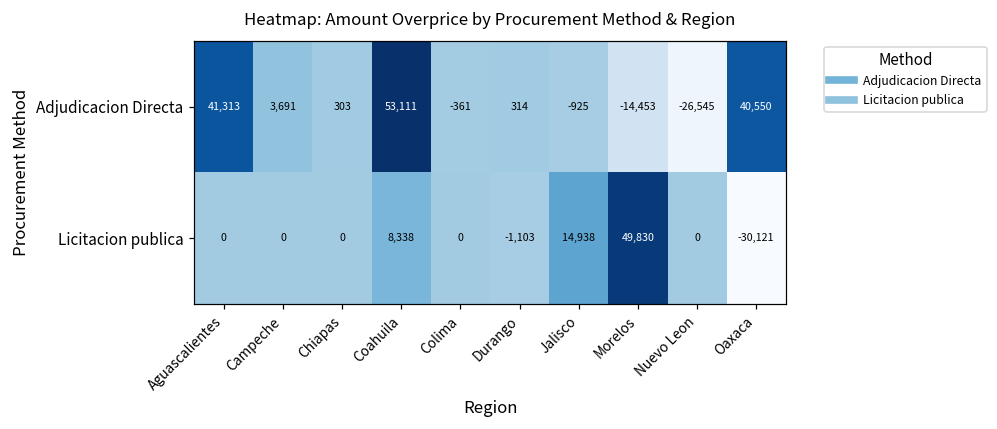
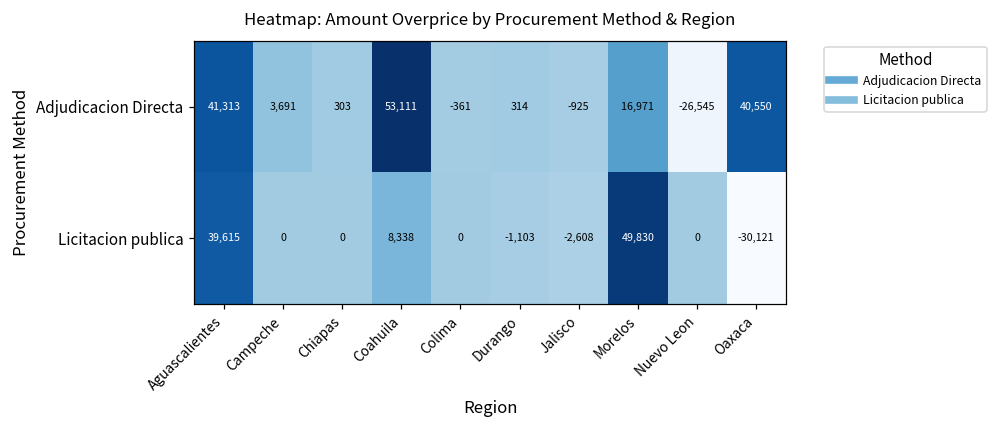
  {
    "Adjudicacion Directa": {
      "Aguascalientes": "41,313",
      "Campeche": "3,691",
      "Chiapas": "303",
      "Coahuila": "53,111",
      "Colima": "-361",
      "Durango": "314",
      "Jalisco": "-925",
-     "Morelos": "-14,453",
+     "Morelos": "16,971",
      "Nuevo Leon": "-26,545",
      "Oaxaca": "40,550"
    },
    "Licitacion publica": {
-     "Aguascalientes": "0",
+     "Aguascalientes": "39,615",
      "Campeche": "0",
      "Chiapas": "0",
      "Coahuila": "8,338",
      "Colima": "0",
      "Durango": "-1,103",
-     "Jalisco": "14,938",
+     "Jalisco": "-2,608",
      "Morelos": "49,830",
      "Nuevo Leon": "0",
      "Oaxaca": "-30,121"
    }
  }
